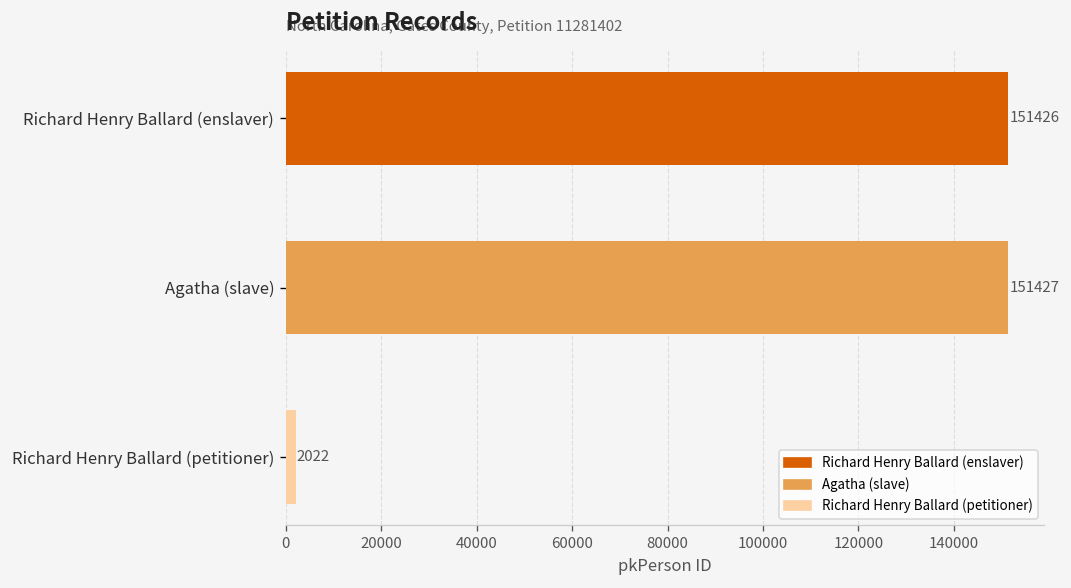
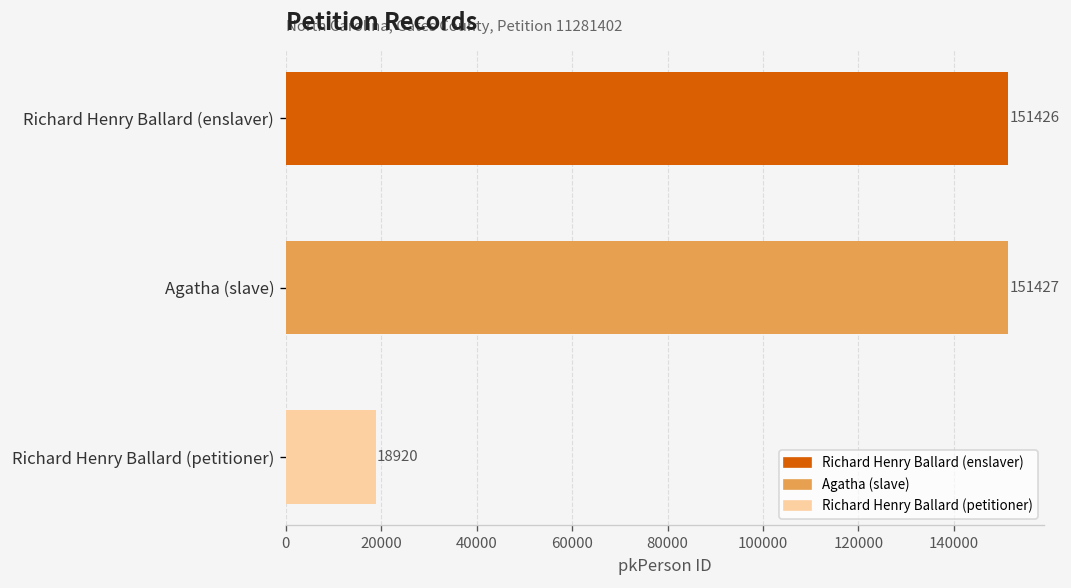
  {
    "Richard Henry Ballard (enslaver)": 151426,
    "Agatha (slave)": 151427,
-   "Richard Henry Ballard (petitioner)": 2022
+   "Richard Henry Ballard (petitioner)": 18920
  }
